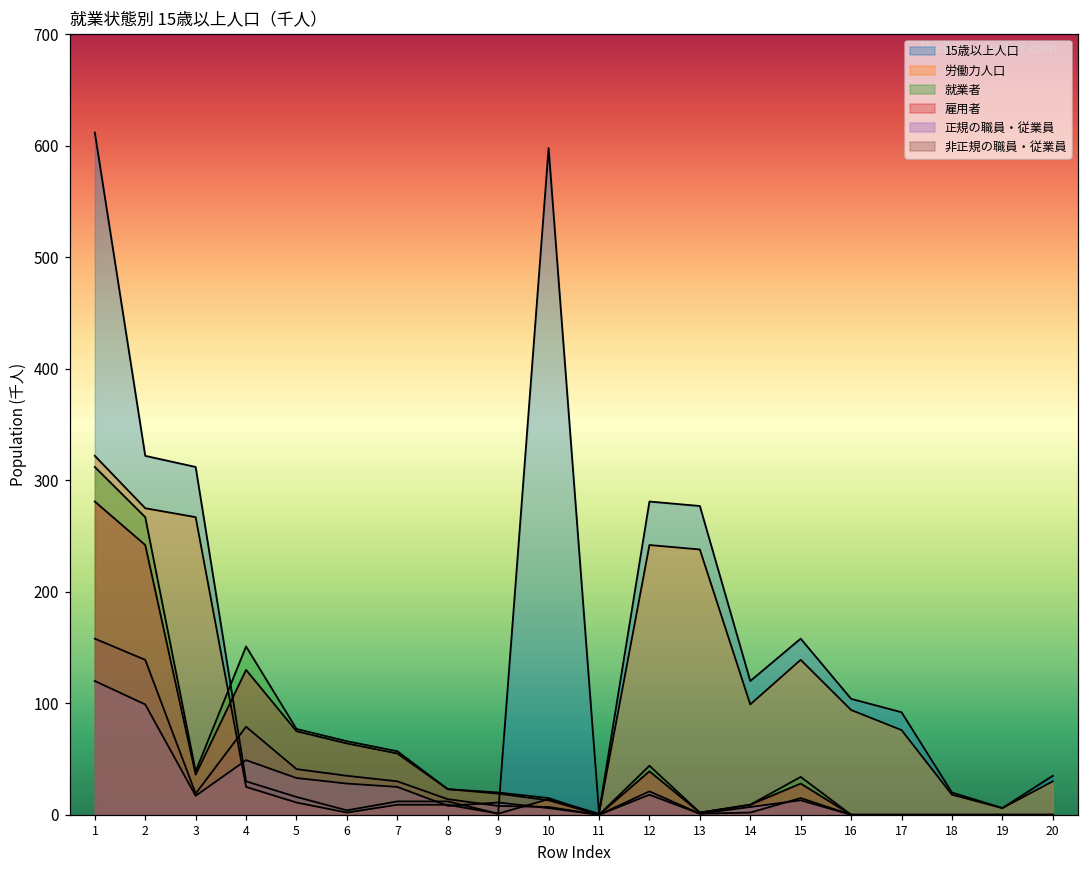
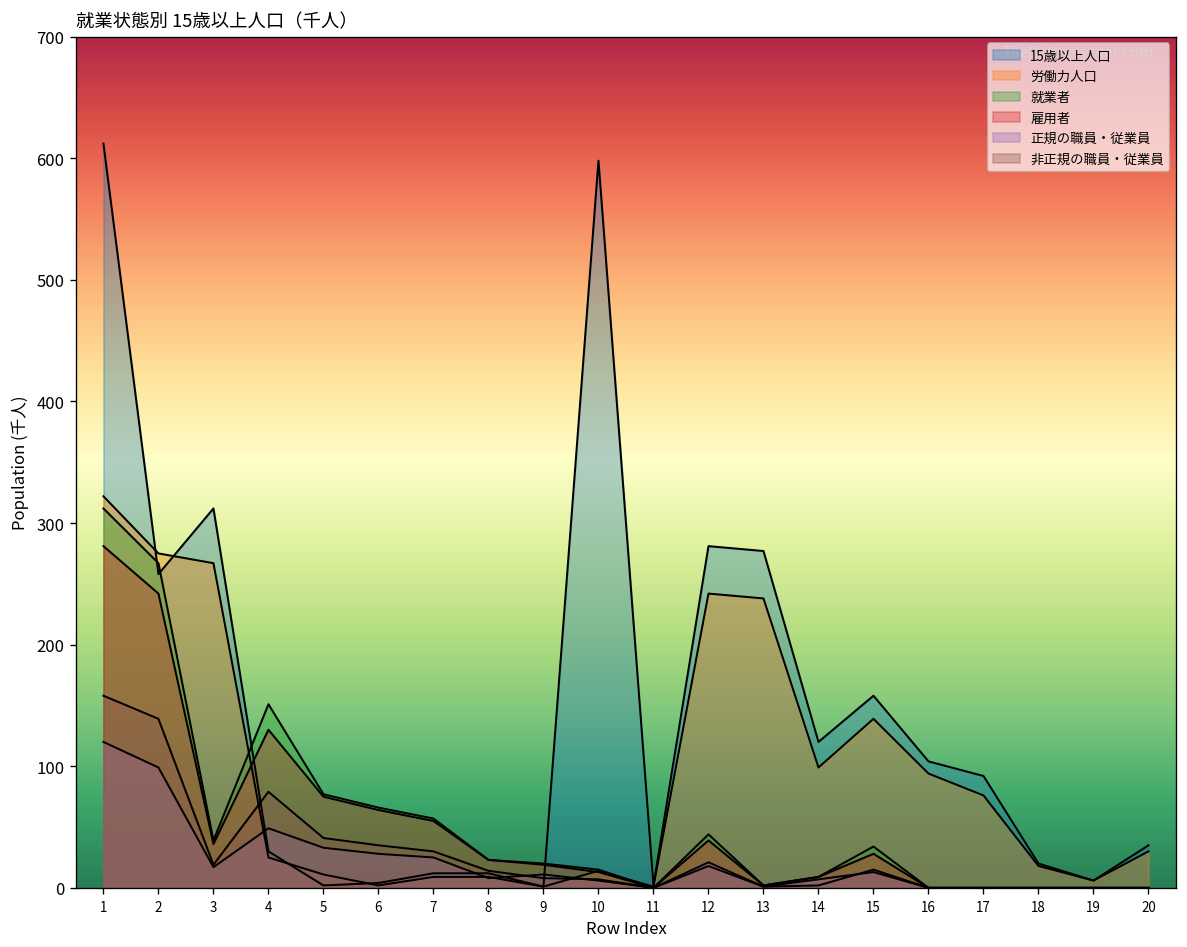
  {
    "15歳以上人口": {
      "1": 612,
-     "2": 322,
+     "2": 258,
      "3": 312,
      "4": 30,
-     "5": 16,
+     "5": 2,
      "7": 12,
      "10": 598,
      "12": 281,
      "13": 277,
      "14": 120,
      "15": 158,
      "16": 104,
      "17": 92,
      "20": 35
    },
    "就業者": {
      "1": 312,
      "2": 267,
      "3": 39,
      "4": 151,
      "12": 44,
      "15": 34
    },
    "正規の職員・従業員": {
      "1": 120,
      "2": 99,
      "4": 49,
      "5": 33,
      "6": 28,
      "7": 25,
      "9": 11,
      "12": 21
    }
  }
